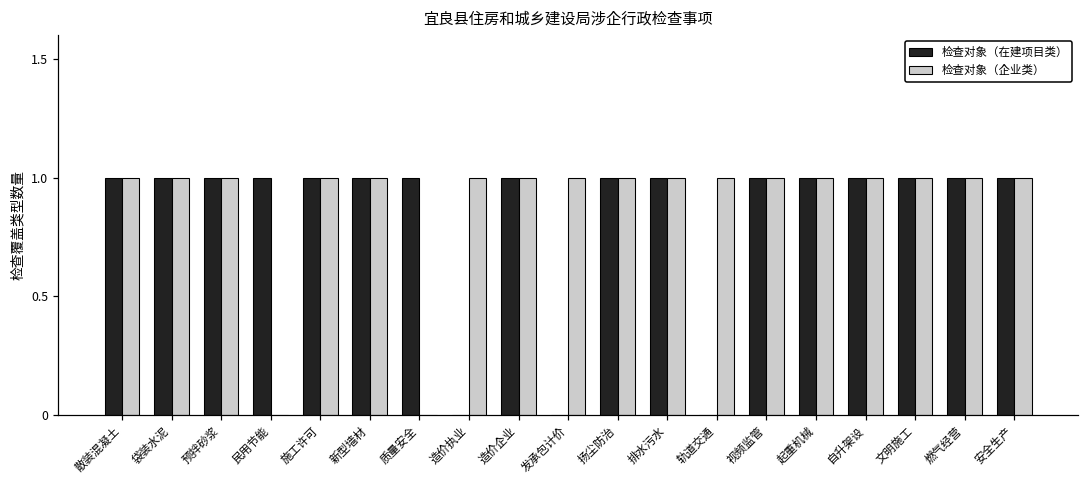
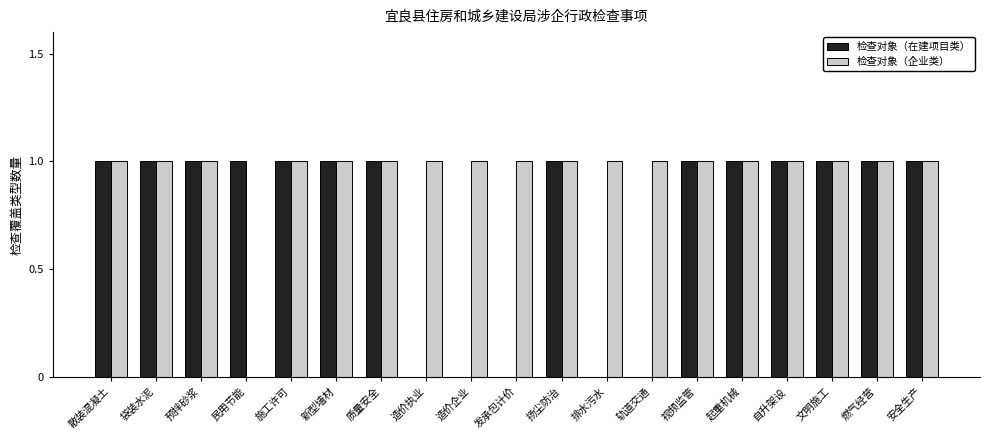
  {
    "检查对象（在建项目类）": {
      "散装混凝土": 1,
      "袋装水泥": 1,
      "预拌砂浆": 1,
      "民用节能": 1,
      "施工许可": 1,
      "新型墙材": 1,
      "质量安全": 1,
      "造价执业": 0,
-     "造价企业": 1,
+     "造价企业": 0,
      "发承包计价": 0,
      "扬尘防治": 1,
-     "排水污水": 1,
+     "排水污水": 0,
      "轨道交通": 0,
      "视频监管": 1,
      "起重机械": 1,
      "自升架设": 1,
      "文明施工": 1,
      "燃气经营": 1,
      "安全生产": 1
    },
    "检查对象（企业类）": {
      "散装混凝土": 1,
      "袋装水泥": 1,
      "预拌砂浆": 1,
      "民用节能": 0,
      "施工许可": 1,
      "新型墙材": 1,
-     "质量安全": 0,
+     "质量安全": 1,
      "造价执业": 1,
      "造价企业": 1,
      "发承包计价": 1,
      "扬尘防治": 1,
      "排水污水": 1,
      "轨道交通": 1,
      "视频监管": 1,
      "起重机械": 1,
      "自升架设": 1,
      "文明施工": 1,
      "燃气经营": 1,
      "安全生产": 1
    }
  }
